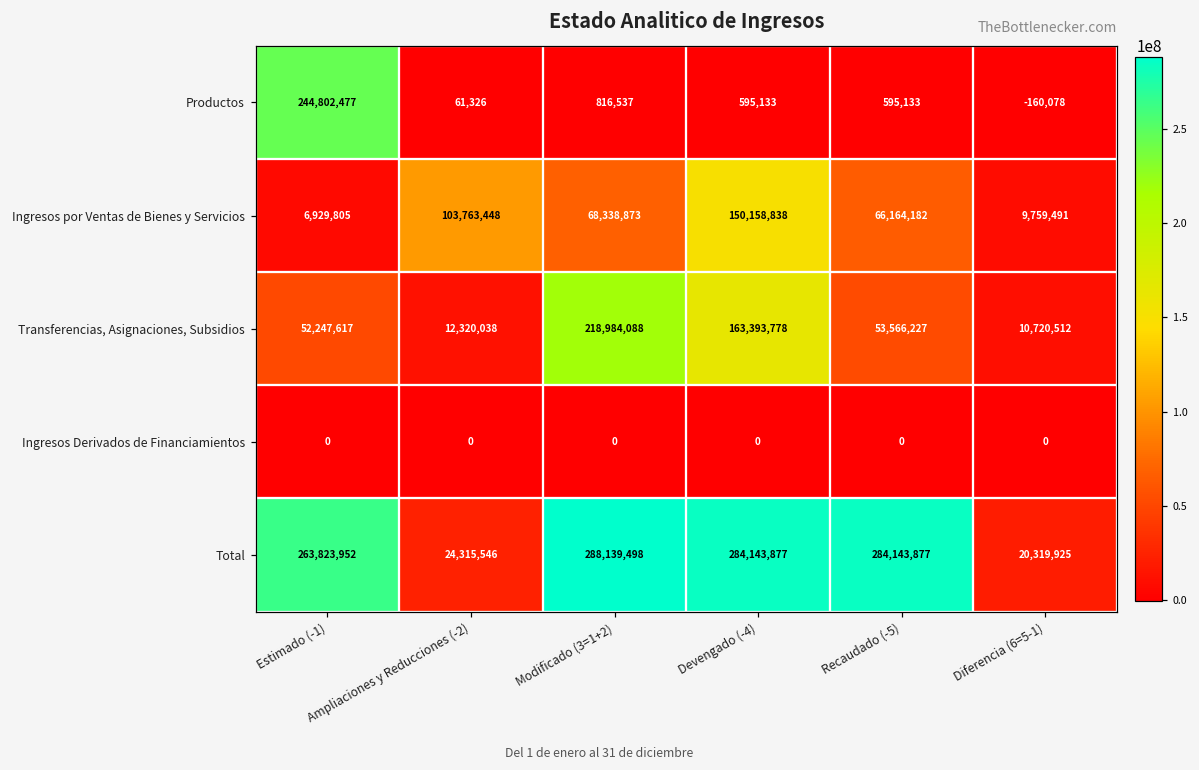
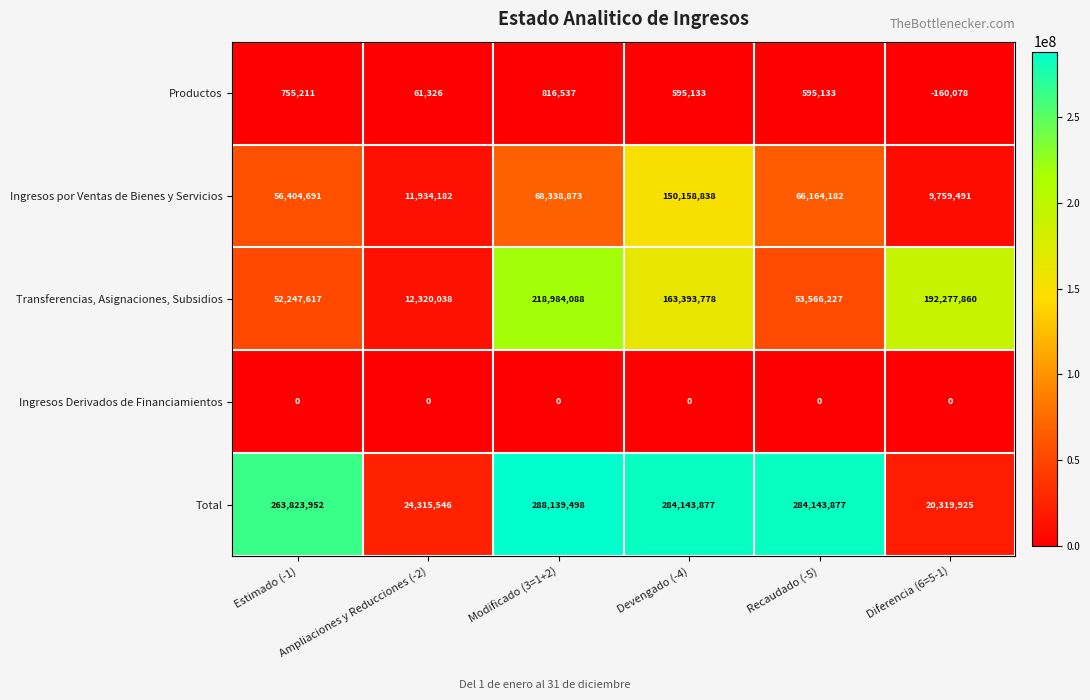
  {
    "Productos": {
-     "Estimado (-1)": "244,802,477",
+     "Estimado (-1)": "755,211",
      "Ampliaciones y Reducciones (-2)": "61,326",
      "Modificado (3=1+2)": "816,537",
      "Devengado (-4)": "595,133",
      "Recaudado (-5)": "595,133",
      "Diferencia (6=5-1)": "-160,078"
    },
    "Ingresos por Ventas de Bienes y Servicios": {
-     "Estimado (-1)": "6,929,805",
-     "Ampliaciones y Reducciones (-2)": "103,763,448",
+     "Estimado (-1)": "56,404,691",
+     "Ampliaciones y Reducciones (-2)": "11,934,182",
      "Modificado (3=1+2)": "68,338,873",
      "Devengado (-4)": "150,158,838",
      "Recaudado (-5)": "66,164,182",
      "Diferencia (6=5-1)": "9,759,491"
    },
    "Transferencias, Asignaciones, Subsidios": {
      "Estimado (-1)": "52,247,617",
      "Ampliaciones y Reducciones (-2)": "12,320,038",
      "Modificado (3=1+2)": "218,984,088",
      "Devengado (-4)": "163,393,778",
      "Recaudado (-5)": "53,566,227",
-     "Diferencia (6=5-1)": "10,720,512"
+     "Diferencia (6=5-1)": "192,277,860"
    },
    "Ingresos Derivados de Financiamientos": {
      "Estimado (-1)": "0",
      "Ampliaciones y Reducciones (-2)": "0",
      "Modificado (3=1+2)": "0",
      "Devengado (-4)": "0",
      "Recaudado (-5)": "0",
      "Diferencia (6=5-1)": "0"
    },
    "Total": {
      "Estimado (-1)": "263,823,952",
      "Ampliaciones y Reducciones (-2)": "24,315,546",
      "Modificado (3=1+2)": "288,139,498",
      "Devengado (-4)": "284,143,877",
      "Recaudado (-5)": "284,143,877",
      "Diferencia (6=5-1)": "20,319,925"
    }
  }
